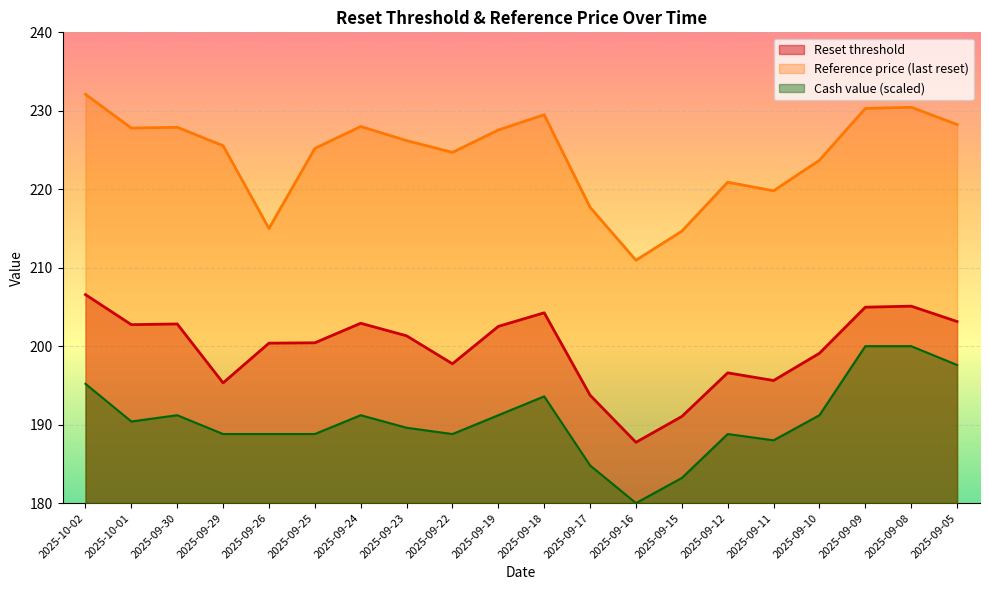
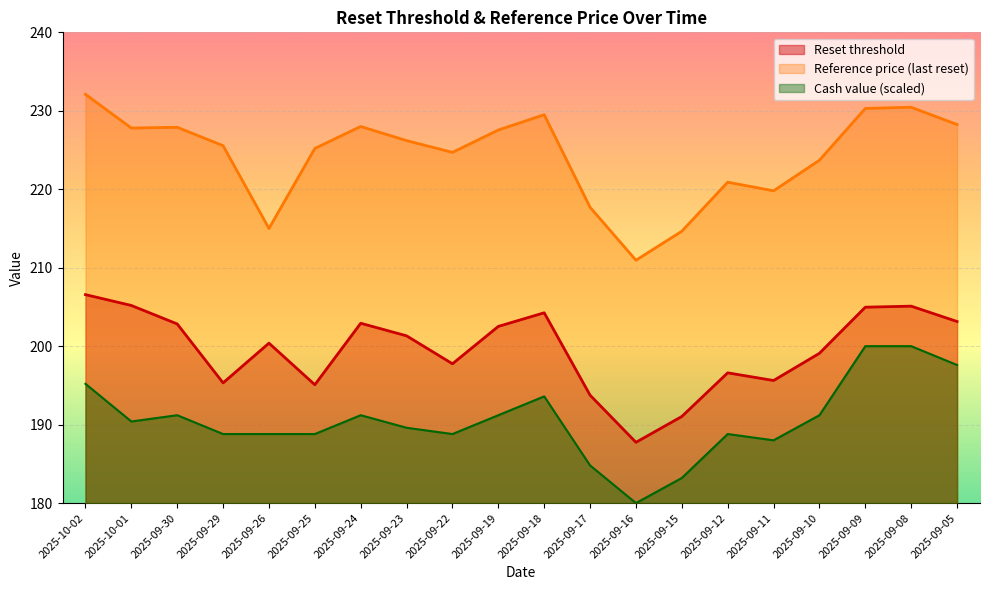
  {
    "Reset threshold": {
      "2025-10-02": 207,
-     "2025-10-01": 203,
+     "2025-10-01": 205,
      "2025-09-30": 203,
      "2025-09-29": 195,
      "2025-09-26": 200,
-     "2025-09-25": 200,
+     "2025-09-25": 195,
      "2025-09-24": 203,
      "2025-09-23": 201,
      "2025-09-22": 198,
      "2025-09-19": 203,
      "2025-09-18": 204,
      "2025-09-17": 194,
      "2025-09-16": 188,
      "2025-09-15": 191,
      "2025-09-12": 197,
      "2025-09-11": 196,
      "2025-09-10": 199,
      "2025-09-09": 205,
      "2025-09-08": 205,
      "2025-09-05": 203
    },
    "Reference price (last reset)": {
      "2025-10-02": 232,
      "2025-10-01": 228,
      "2025-09-30": 228,
      "2025-09-29": 226,
      "2025-09-26": 215,
      "2025-09-25": 225,
      "2025-09-24": 228,
      "2025-09-23": 226,
      "2025-09-22": 225,
      "2025-09-19": 228,
      "2025-09-18": 230,
      "2025-09-17": 218,
      "2025-09-16": 211,
      "2025-09-15": 215,
      "2025-09-12": 221,
      "2025-09-11": 220,
      "2025-09-10": 224,
      "2025-09-09": 230,
      "2025-09-08": 230,
      "2025-09-05": 228
    },
    "Cash value (scaled)": {
      "2025-10-02": 195,
      "2025-10-01": 190,
      "2025-09-30": 191,
      "2025-09-29": 189,
      "2025-09-26": 189,
      "2025-09-25": 189,
      "2025-09-24": 191,
      "2025-09-23": 190,
      "2025-09-22": 189,
      "2025-09-19": 191,
      "2025-09-18": 194,
      "2025-09-17": 185,
      "2025-09-16": 180,
      "2025-09-15": 183,
      "2025-09-12": 189,
      "2025-09-11": 188,
      "2025-09-10": 191,
      "2025-09-09": 200,
      "2025-09-08": 200,
      "2025-09-05": 198
    }
  }
